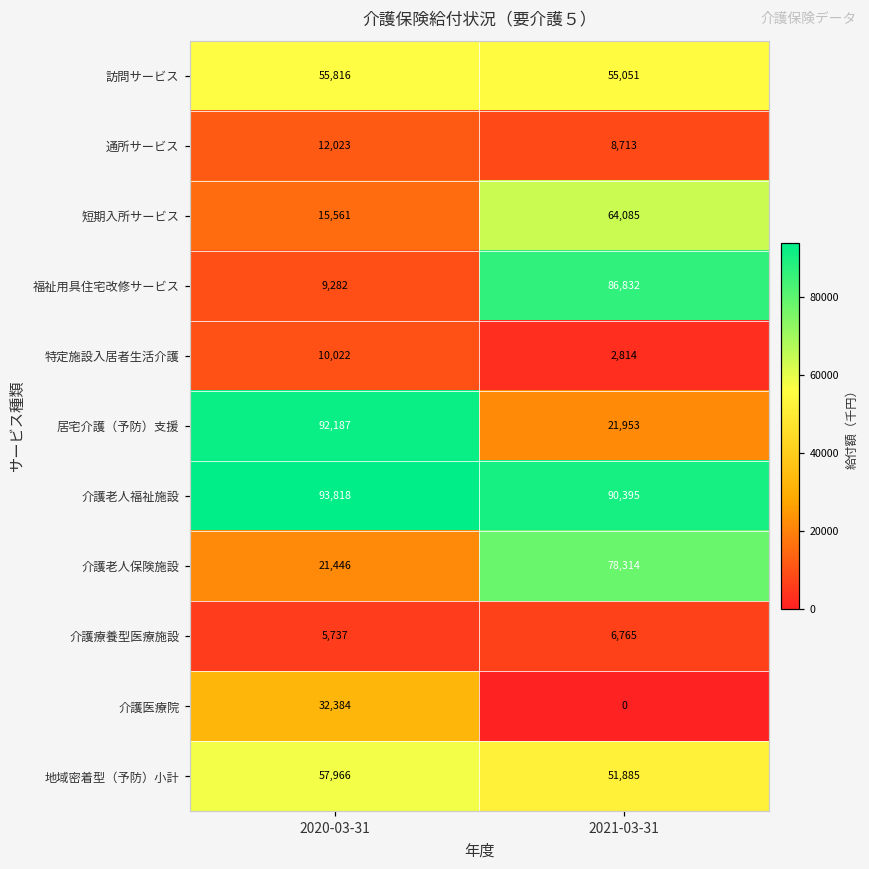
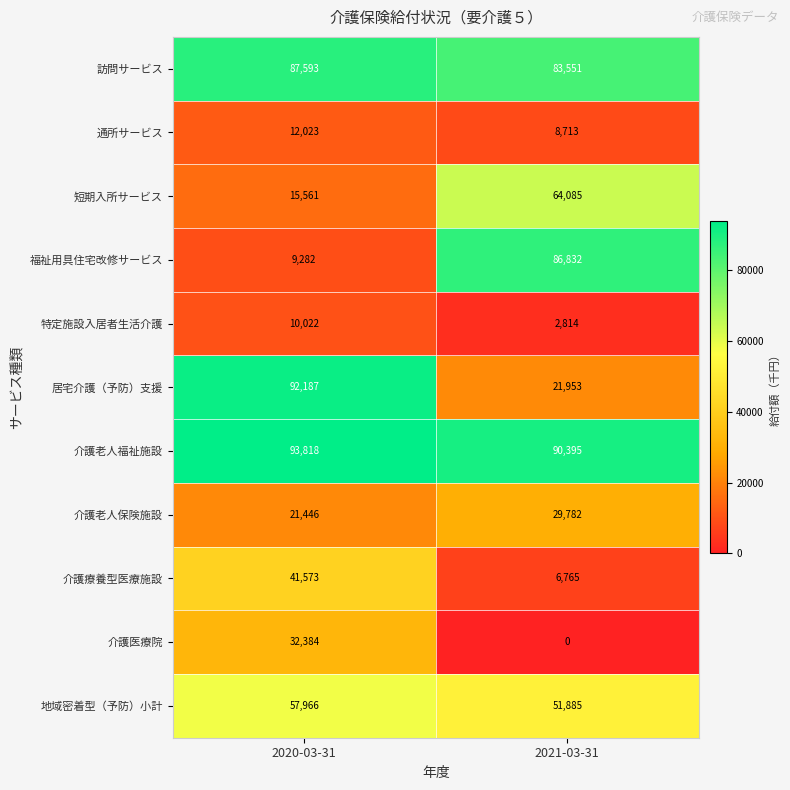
  {
    "訪問サービス": {
-     "2020-03-31": "55,816",
-     "2021-03-31": "55,051"
+     "2020-03-31": "87,593",
+     "2021-03-31": "83,551"
    },
    "通所サービス": {
      "2020-03-31": "12,023",
      "2021-03-31": "8,713"
    },
    "短期入所サービス": {
      "2020-03-31": "15,561",
      "2021-03-31": "64,085"
    },
    "福祉用具住宅改修サービス": {
      "2020-03-31": "9,282",
      "2021-03-31": "86,832"
    },
    "特定施設入居者生活介護": {
      "2020-03-31": "10,022",
      "2021-03-31": "2,814"
    },
    "居宅介護（予防）支援": {
      "2020-03-31": "92,187",
      "2021-03-31": "21,953"
    },
    "介護老人福祉施設": {
      "2020-03-31": "93,818",
      "2021-03-31": "90,395"
    },
    "介護老人保険施設": {
      "2020-03-31": "21,446",
-     "2021-03-31": "78,314"
+     "2021-03-31": "29,782"
    },
    "介護療養型医療施設": {
-     "2020-03-31": "5,737",
+     "2020-03-31": "41,573",
      "2021-03-31": "6,765"
    },
    "介護医療院": {
      "2020-03-31": "32,384",
      "2021-03-31": "0"
    },
    "地域密着型（予防）小計": {
      "2020-03-31": "57,966",
      "2021-03-31": "51,885"
    }
  }
